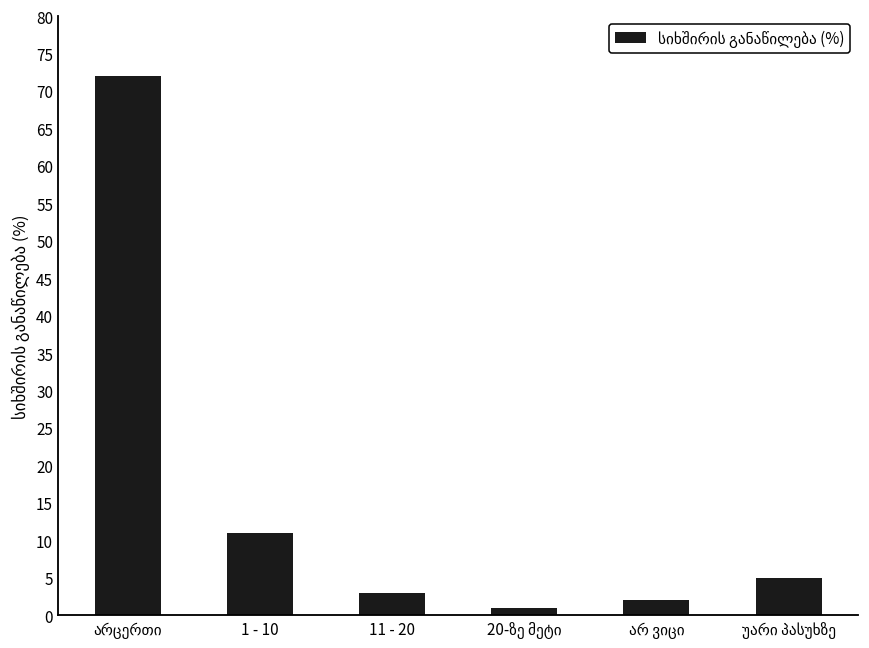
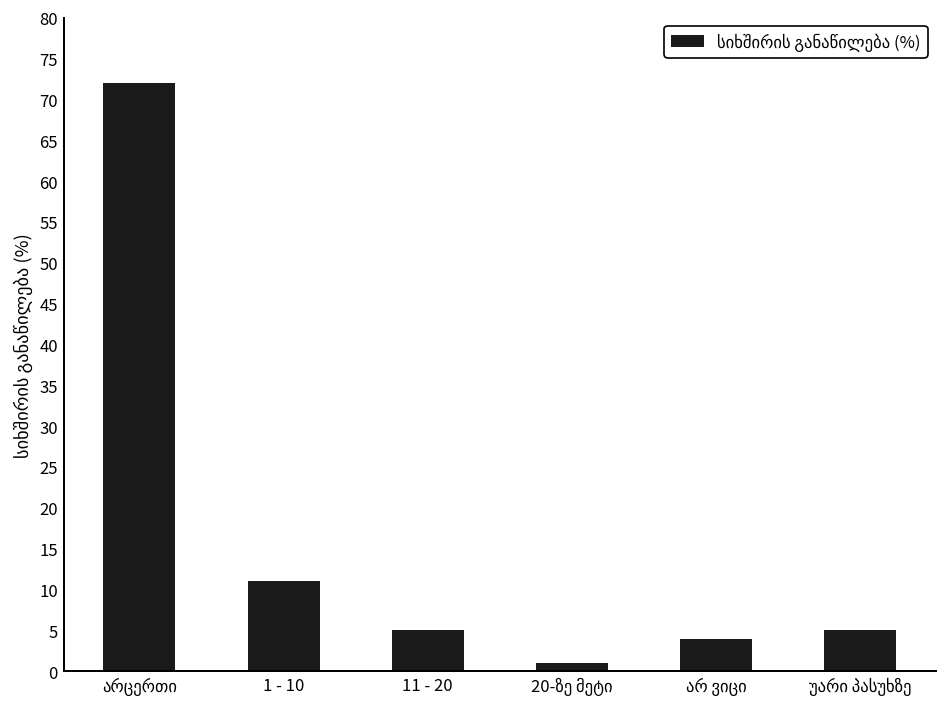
  {
    "არცერთი": 72,
    "1 - 10": 11,
-   "11 - 20": 3,
+   "11 - 20": 5,
    "20-ზე მეტი": 1,
-   "არ ვიცი": 2,
+   "არ ვიცი": 4,
    "უარი პასუხზე": 5
  }
